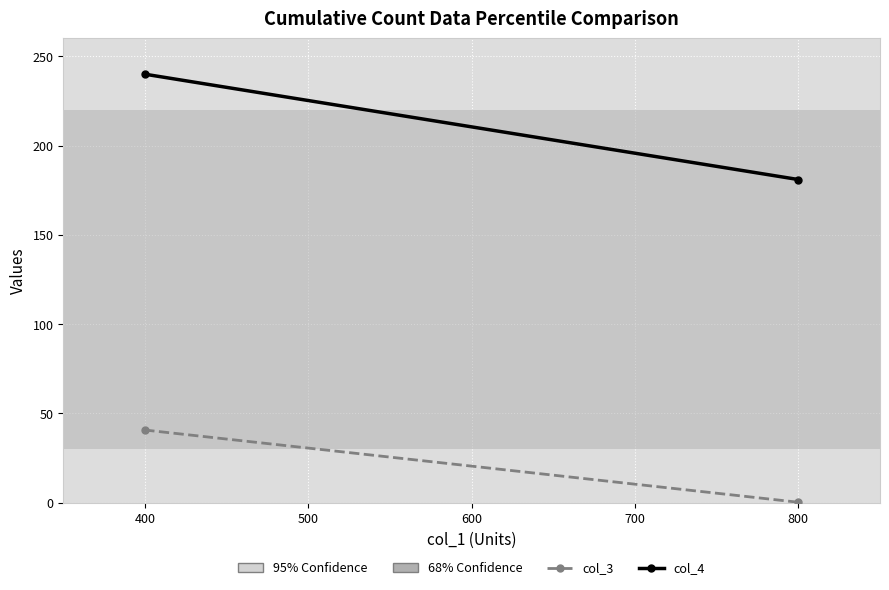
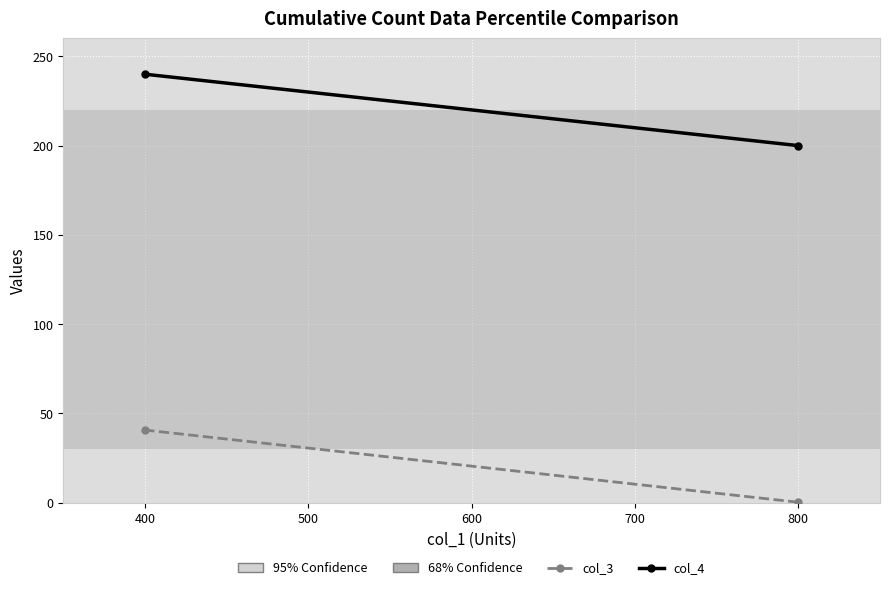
  {
    "col_3": {
      "400": 41,
      "800": 0
    },
    "col_4": {
      "400": 240,
-     "800": 181
+     "800": 200
    }
  }
